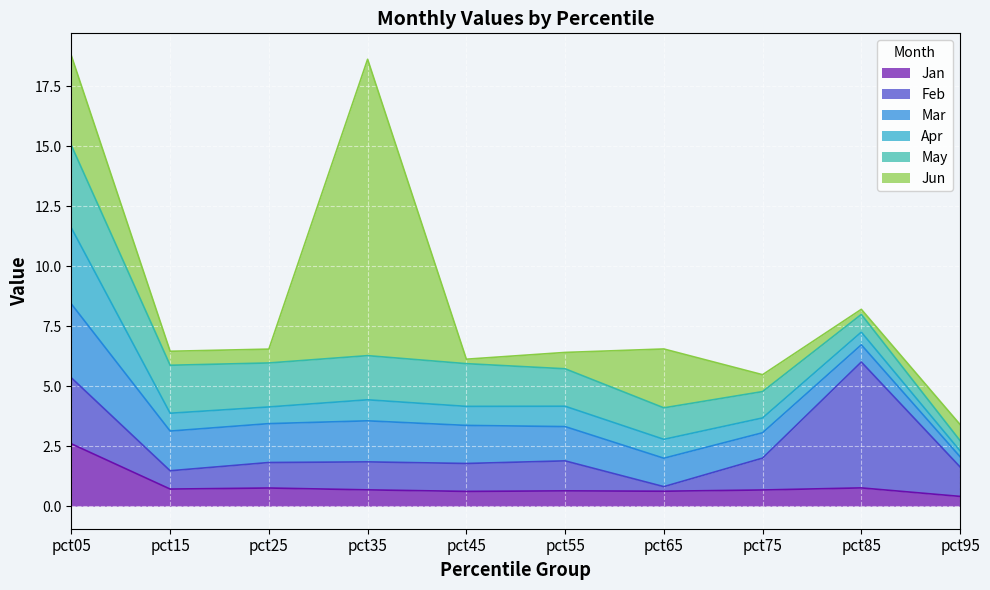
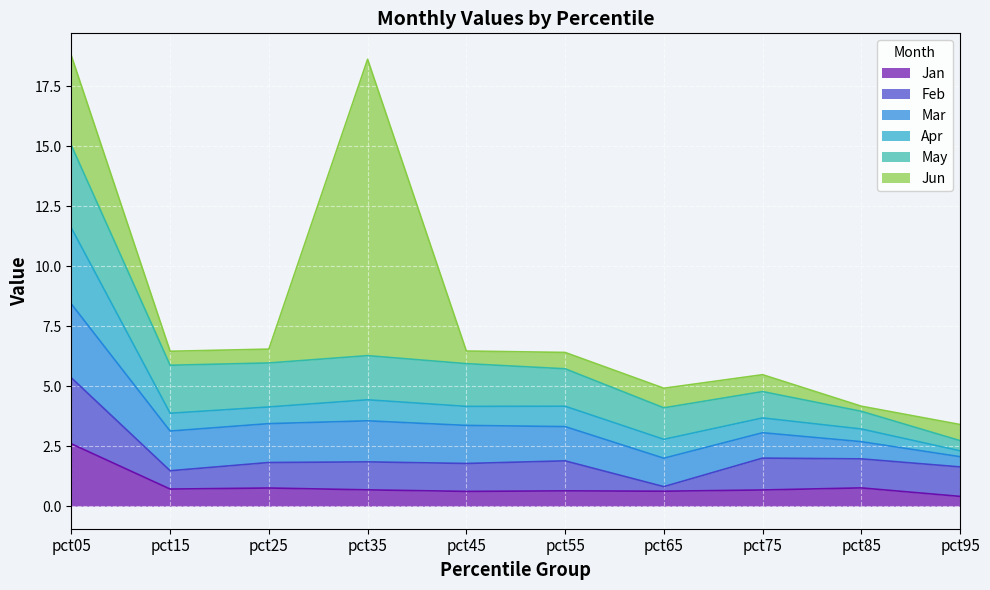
  {
    "Jan": {
      "pct05": 2.6,
      "pct15": 0.7,
      "pct25": 0.8,
      "pct35": 0.7,
      "pct45": 0.6,
      "pct55": 0.6,
      "pct65": 0.6,
      "pct75": 0.7,
      "pct85": 0.8,
      "pct95": 0.4
    },
    "Feb": {
      "pct05": 2.7,
      "pct15": 0.8,
      "pct25": 1.1,
      "pct35": 1.2,
      "pct45": 1.2,
      "pct55": 1.3,
      "pct65": 0.2,
      "pct75": 1.3,
-     "pct85": 5.2,
+     "pct85": 1.2,
      "pct95": 1.2
    },
    "Jun": {
      "pct05": 3.7,
      "pct15": 0.6,
      "pct25": 0.6,
      "pct35": 12.4,
-     "pct45": 0.2,
+     "pct45": 0.5,
      "pct55": 0.7,
-     "pct65": 2.5,
+     "pct65": 0.8,
      "pct75": 0.7,
      "pct85": 0.2,
      "pct95": 0.7
    }
  }
